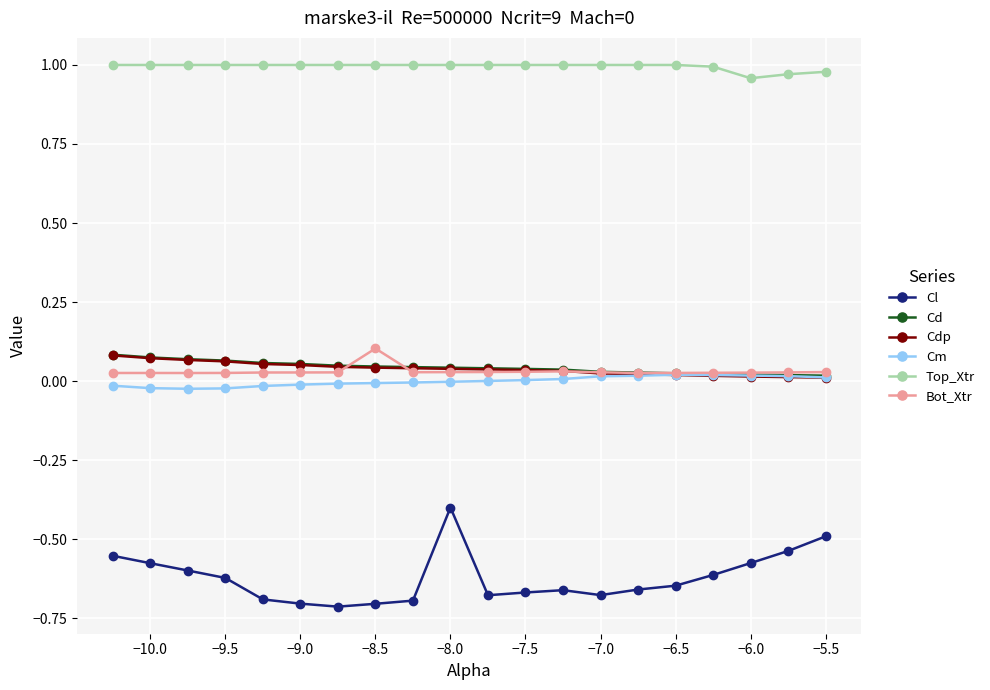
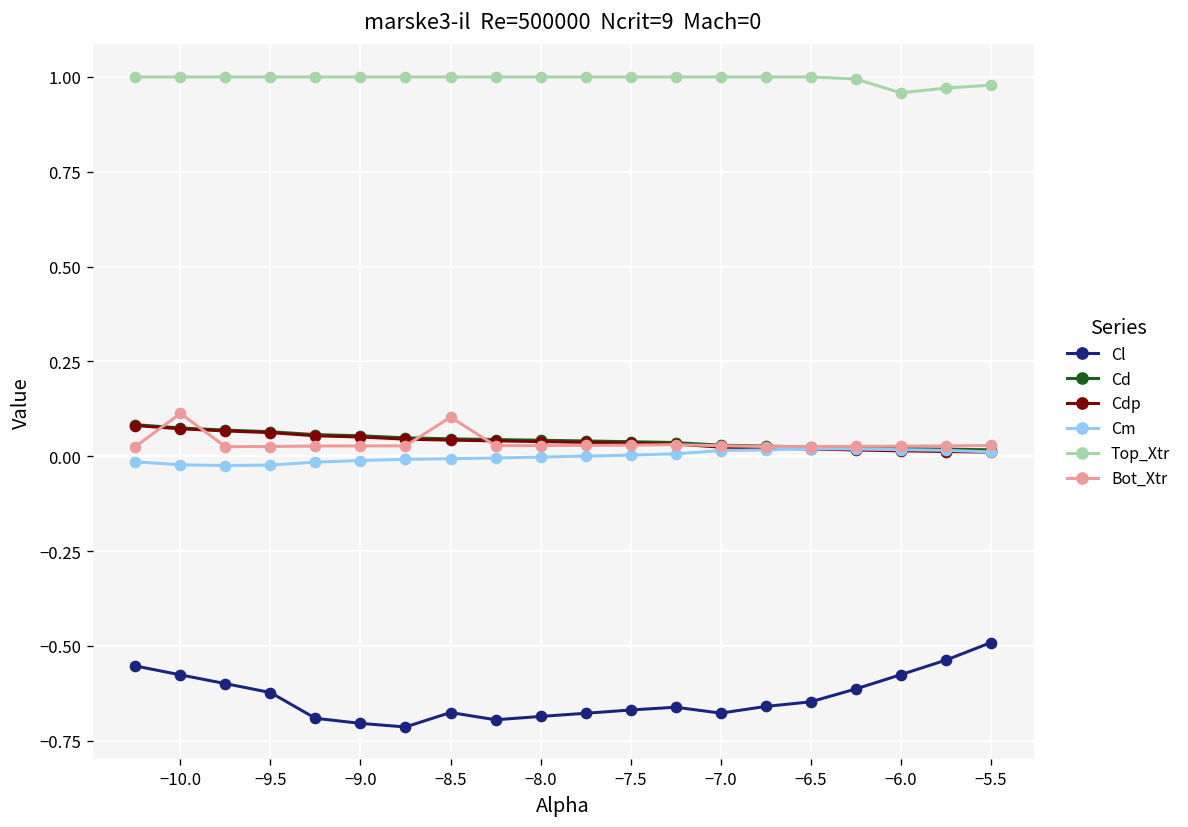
  {
    "Cl": {
      "−10.0": -0.58,
      "−9.5": -0.62,
      "−9.0": -0.70,
-     "−8.5": -0.70,
-     "−8.0": -0.40,
+     "−8.5": -0.68,
+     "−8.0": -0.69,
      "−7.5": -0.67,
      "−7.0": -0.68,
      "−6.5": -0.65,
      "−6.0": -0.58,
      "−5.5": -0.49
    },
    "Cm": {
      "−10.0": -0.02,
      "−9.5": -0.02,
      "−9.0": -0.01,
      "−8.5": -0.01,
      "−8.0": 0.00,
      "−7.5": 0.00,
      "−7.0": 0.02
    },
    "Top_Xtr": {
      "−10.0": 1.00,
      "−9.5": 1.00,
      "−9.0": 1.00,
      "−8.5": 1.00,
      "−8.0": 1.00,
      "−7.5": 1.00,
      "−7.0": 1.00,
      "−6.5": 1.00,
      "−6.0": 0.96,
      "−5.5": 0.98
    },
    "Bot_Xtr": {
-     "−10.0": 0.03,
+     "−10.0": 0.11,
      "−9.5": 0.03,
      "−9.0": 0.03,
      "−8.5": 0.10,
      "−8.0": 0.03,
      "−5.5": 0.03
    }
  }
